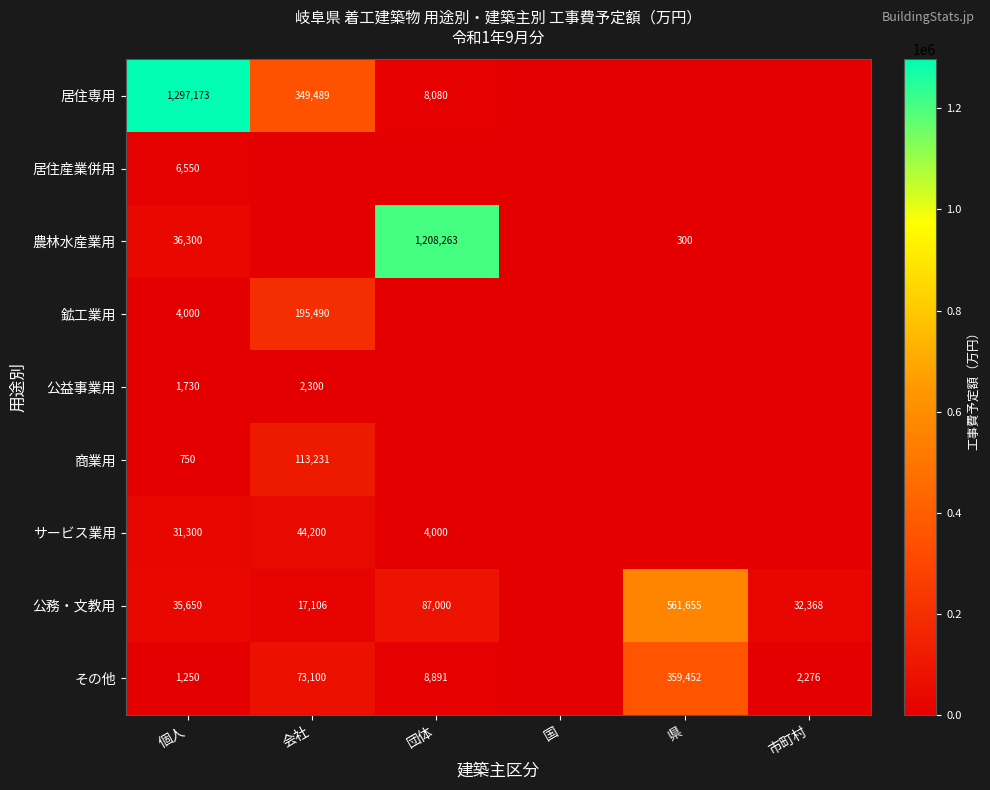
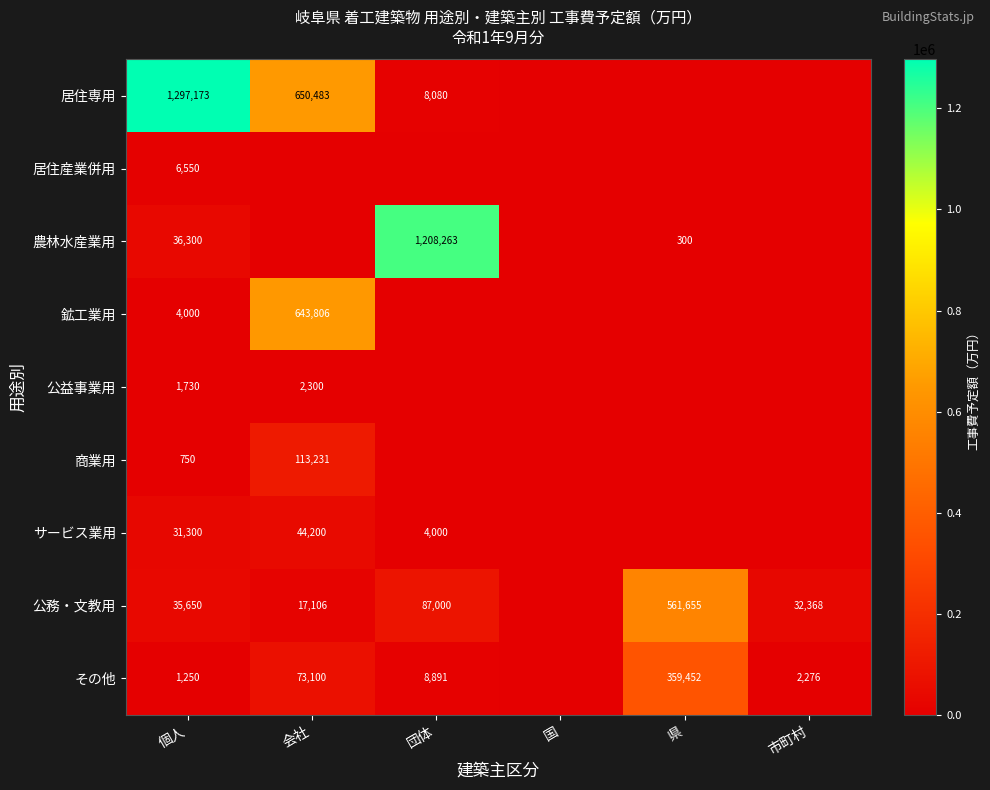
  {
    "居住専用": {
      "個人": "1,297,173",
-     "会社": "349,489",
+     "会社": "650,483",
      "団体": "8,080"
    },
    "居住産業併用": {
      "個人": "6,550"
    },
    "農林水産業用": {
      "個人": "36,300",
      "団体": "1,208,263",
      "県": "300"
    },
    "鉱工業用": {
      "個人": "4,000",
-     "会社": "195,490"
+     "会社": "643,806"
    },
    "公益事業用": {
      "個人": "1,730",
      "会社": "2,300"
    },
    "商業用": {
      "個人": "750",
      "会社": "113,231"
    },
    "サービス業用": {
      "個人": "31,300",
      "会社": "44,200",
      "団体": "4,000"
    },
    "公務・文教用": {
      "個人": "35,650",
      "会社": "17,106",
      "団体": "87,000",
      "県": "561,655",
      "市町村": "32,368"
    },
    "その他": {
      "個人": "1,250",
      "会社": "73,100",
      "団体": "8,891",
      "県": "359,452",
      "市町村": "2,276"
    }
  }
